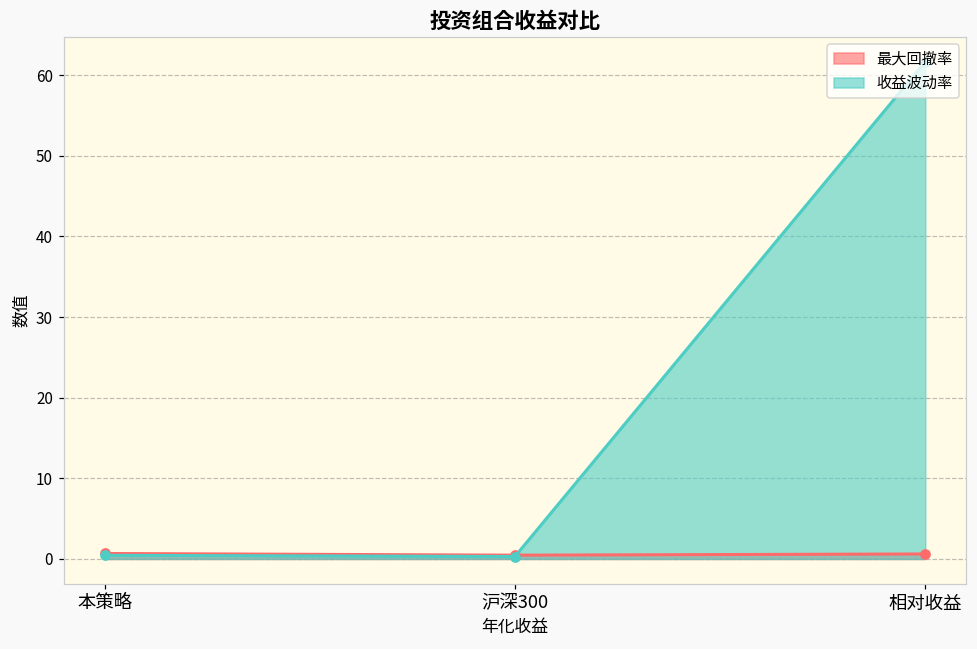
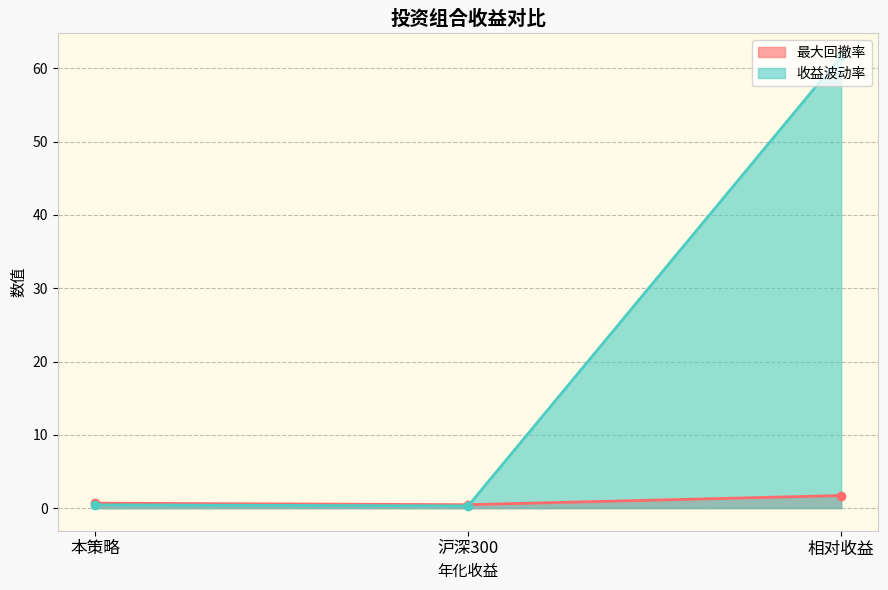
  {
    "最大回撤率": {
-     "相对收益": 1
+     "相对收益": 2
    }
  }
